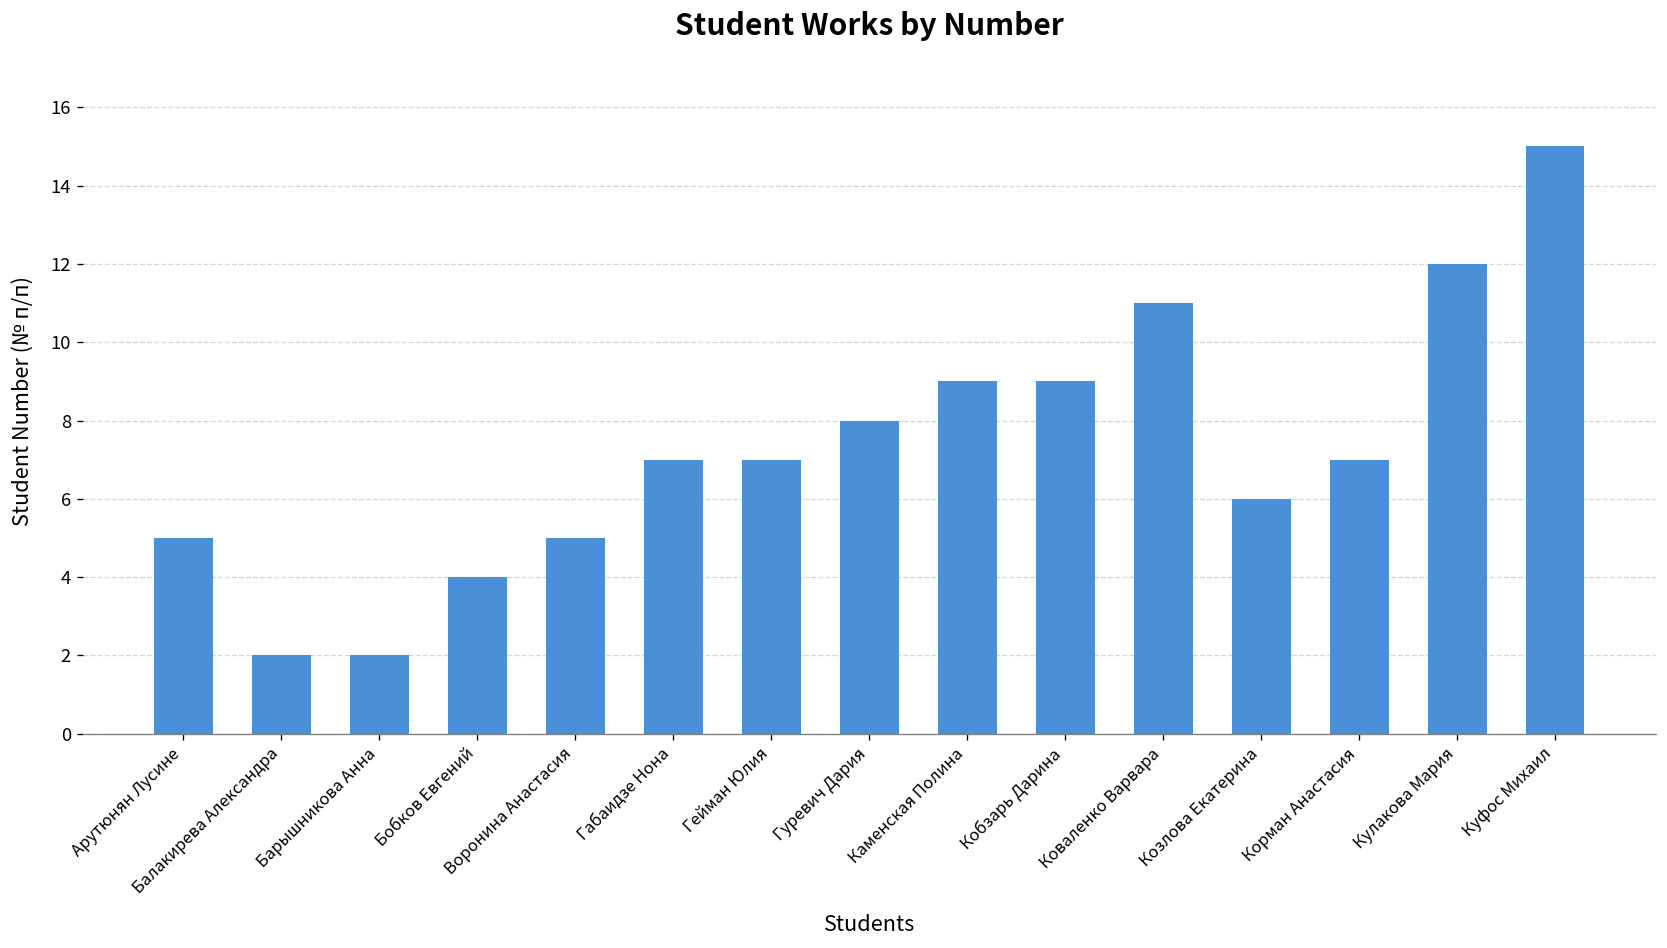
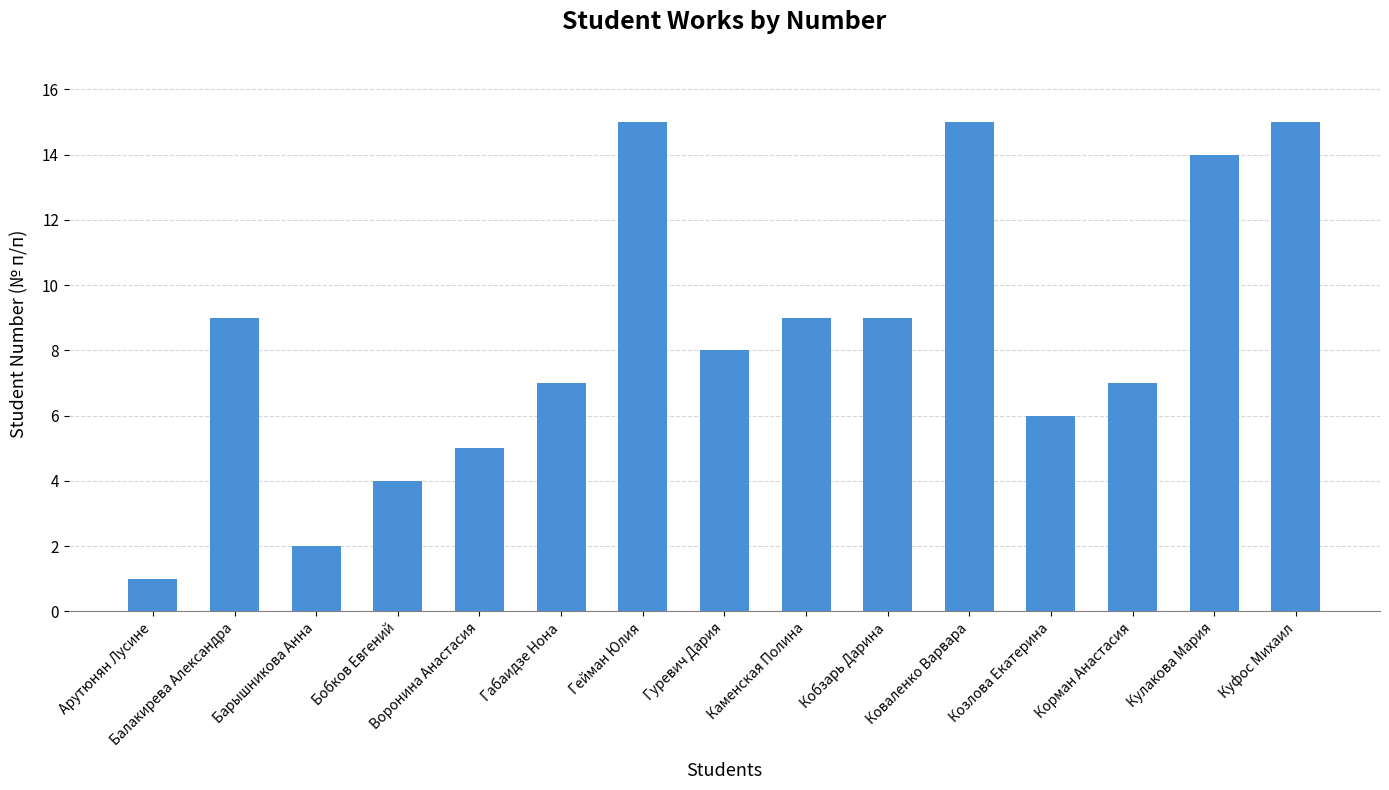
  {
-   "Арутюнян Лусине": 5,
-   "Балакирева Александра": 2,
+   "Арутюнян Лусине": 1,
+   "Балакирева Александра": 9,
    "Барышникова Анна": 2,
    "Бобков Евгений": 4,
    "Воронина Анастасия": 5,
    "Габаидзе Нона": 7,
-   "Гейман Юлия": 7,
+   "Гейман Юлия": 15,
    "Гуревич Дария": 8,
    "Каменская Полина": 9,
    "Кобзарь Дарина": 9,
-   "Коваленко Варвара": 11,
+   "Коваленко Варвара": 15,
    "Козлова Екатерина": 6,
    "Корман Анастасия": 7,
-   "Кулакова Мария": 12,
+   "Кулакова Мария": 14,
    "Куфос Михаил": 15
  }
